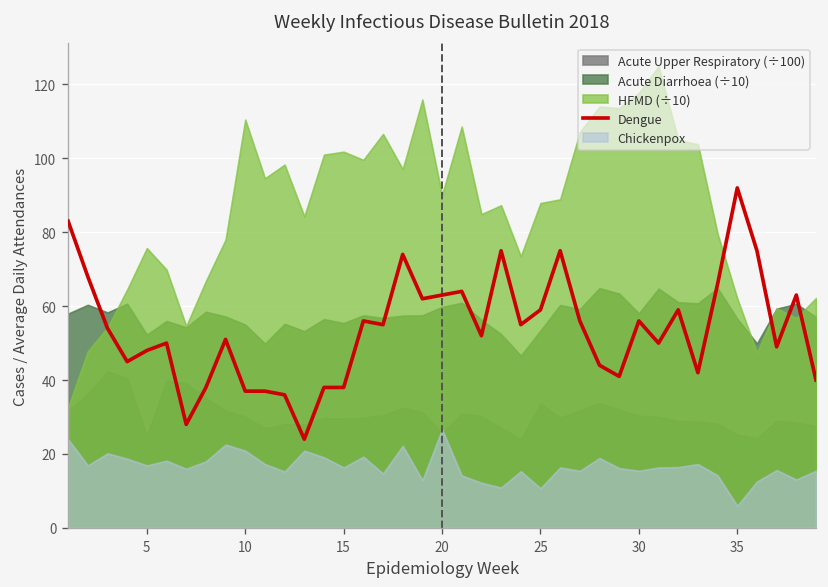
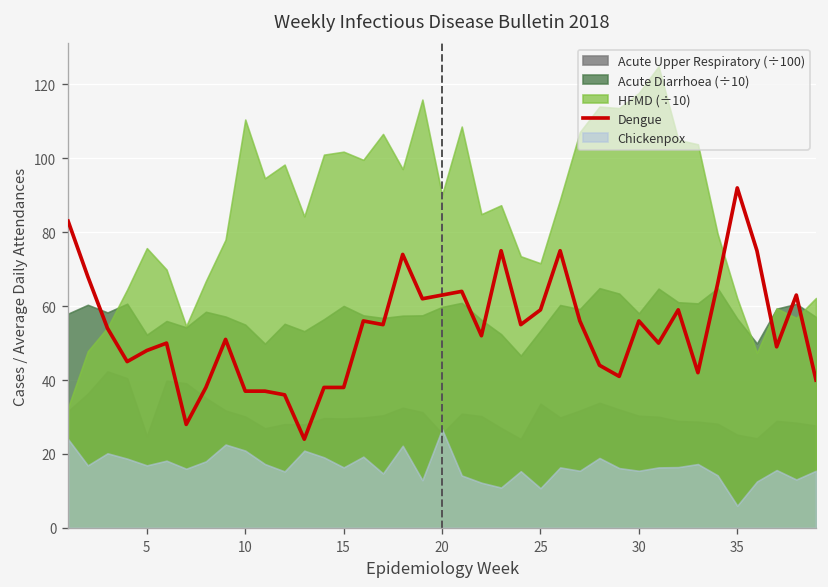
  {
    "Dengue": {
      "5": 48,
      "10": 37,
      "15": 38,
      "20": 63,
      "25": 59,
      "30": 56,
      "35": 92
    },
    "Acute Upper Respiratory (÷100)": {
      "5": 25,
      "10": 30,
      "15": 30,
      "20": 26,
      "25": 34,
      "30": 30,
      "35": 25
    },
    "Acute Diarrhoea (÷10)": {
      "5": 52,
      "10": 55,
-     "15": 55,
+     "15": 60,
      "20": 60,
      "25": 53,
      "30": 58,
      "35": 57
    },
    "HFMD (÷10)": {
      "5": 76,
      "10": 111,
      "15": 102,
      "20": 90,
-     "25": 88,
+     "25": 72,
      "35": 62
    },
    "Chickenpox": {
      "5": 17,
      "10": 21,
      "15": 16,
      "20": 27,
      "25": 11,
      "30": 15,
      "35": 6
    }
  }
